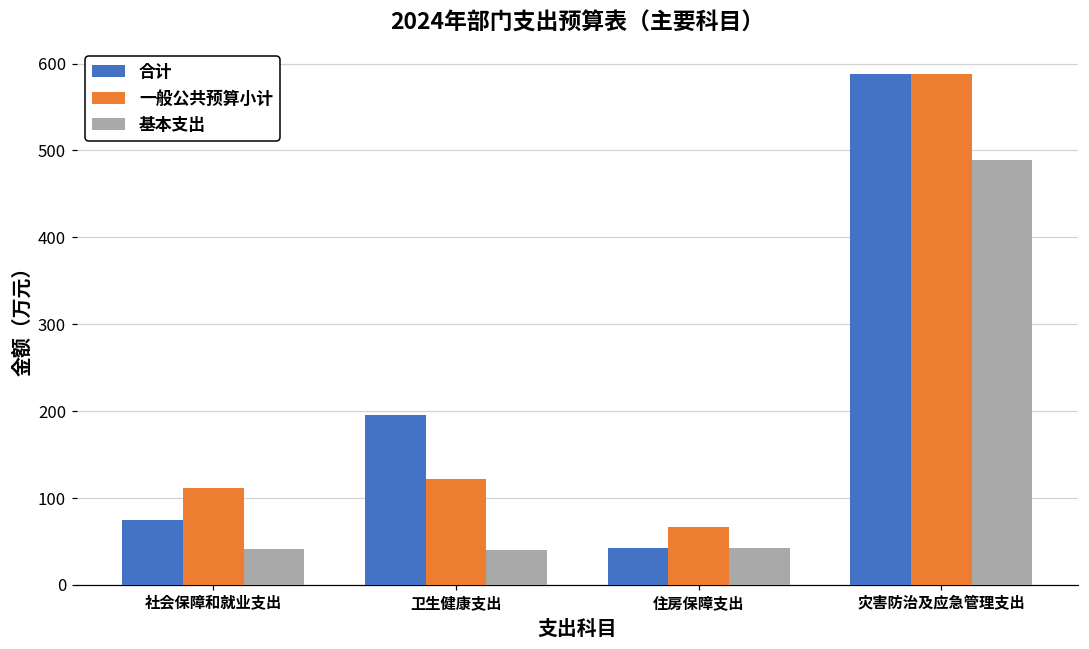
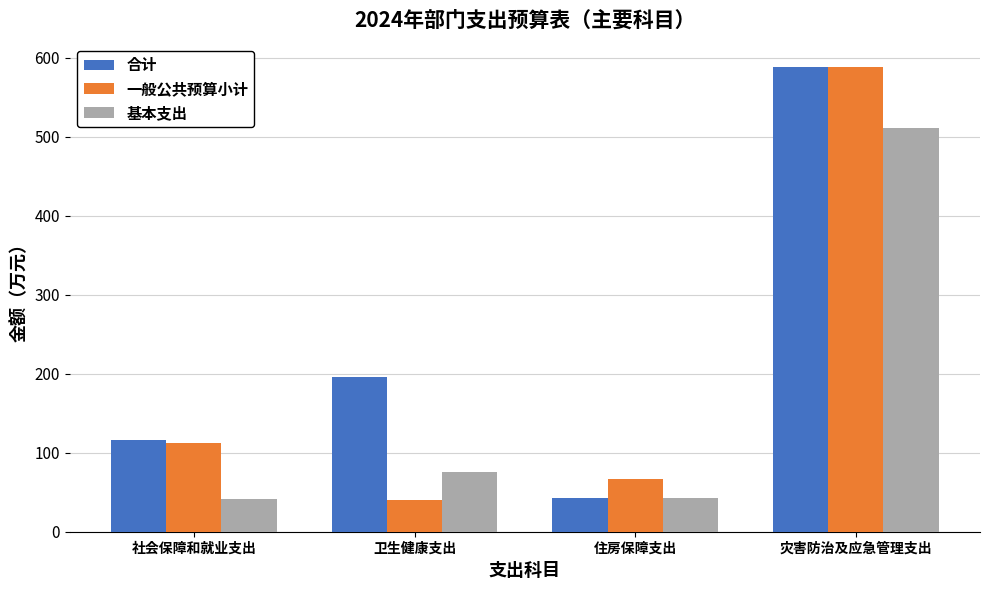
  {
    "合计": {
-     "社会保障和就业支出": 70,
+     "社会保障和就业支出": 120,
      "卫生健康支出": 200,
      "住房保障支出": 40,
      "灾害防治及应急管理支出": 590
    },
    "一般公共预算小计": {
      "社会保障和就业支出": 110,
-     "卫生健康支出": 120,
+     "卫生健康支出": 40,
      "住房保障支出": 70,
      "灾害防治及应急管理支出": 590
    },
    "基本支出": {
      "社会保障和就业支出": 40,
-     "卫生健康支出": 40,
+     "卫生健康支出": 80,
      "住房保障支出": 40,
-     "灾害防治及应急管理支出": 490
+     "灾害防治及应急管理支出": 510
    }
  }
